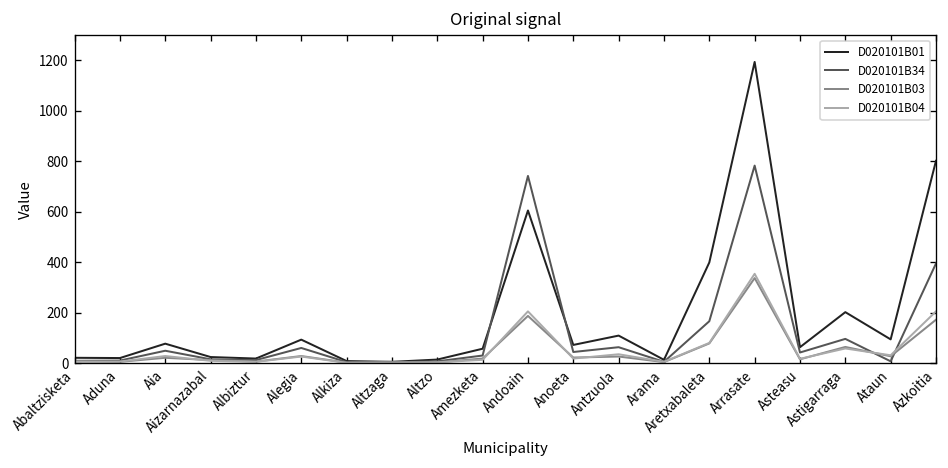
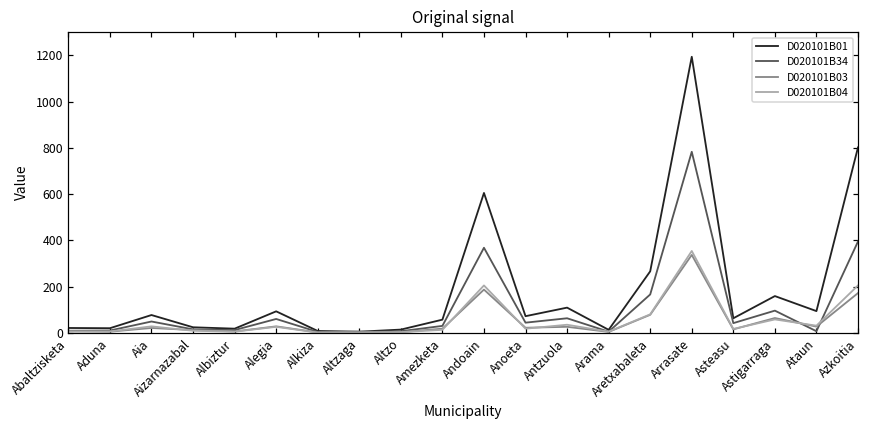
  {
    "D020101B01": {
      "Aia": 80,
      "Alegia": 90,
      "Amezketa": 60,
      "Andoain": 610,
      "Anoeta": 70,
      "Antzuola": 110,
-     "Aretxabaleta": 400,
+     "Aretxabaleta": 270,
      "Arrasate": 1190,
      "Asteasu": 60,
-     "Astigarraga": 200,
+     "Astigarraga": 160,
      "Ataun": 90,
      "Azkoitia": 800
    },
    "D020101B34": {
      "Aia": 50,
      "Alegia": 60,
-     "Andoain": 740,
+     "Andoain": 370,
      "Anoeta": 40,
      "Antzuola": 60,
      "Aretxabaleta": 170,
      "Arrasate": 780,
      "Asteasu": 40,
      "Astigarraga": 100,
      "Ataun": 10,
      "Azkoitia": 400
    }
  }
